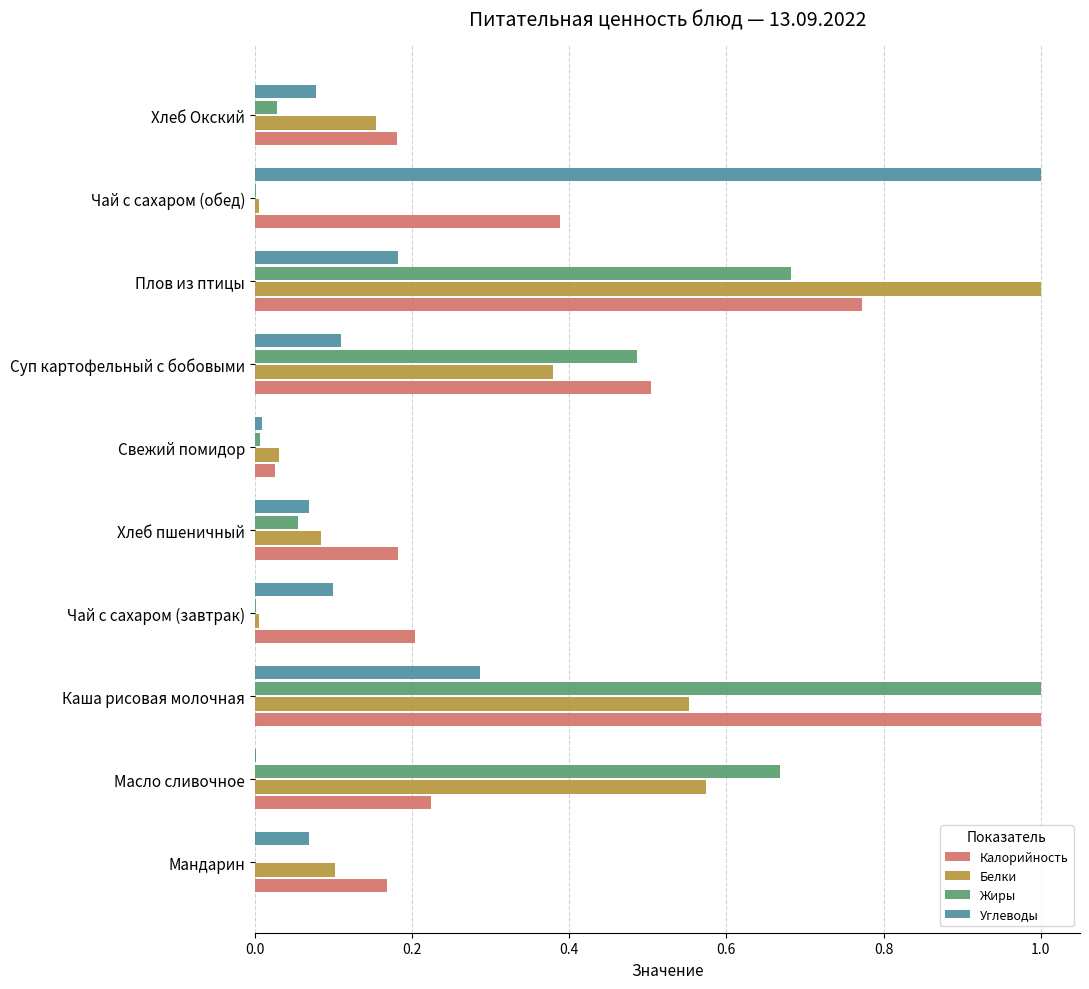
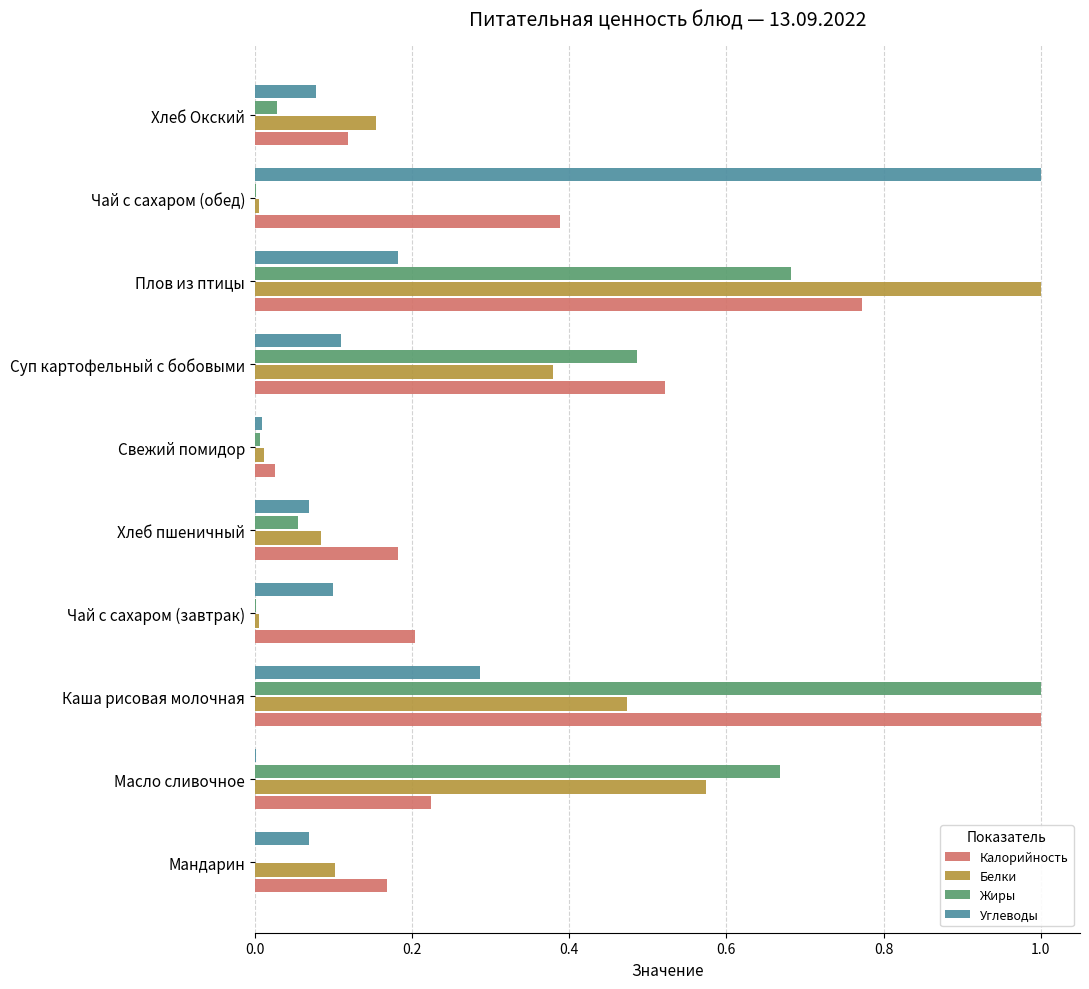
  {
    "Калорийность": {
-     "Хлеб Окский": 0.18,
+     "Хлеб Окский": 0.12,
      "Чай с сахаром (обед)": 0.39,
      "Плов из птицы": 0.77,
-     "Суп картофельный с бобовыми": 0.50,
+     "Суп картофельный с бобовыми": 0.52,
      "Свежий помидор": 0.03,
      "Хлеб пшеничный": 0.18,
      "Чай с сахаром (завтрак)": 0.20,
      "Каша рисовая молочная": 1.00,
      "Масло сливочное": 0.22,
      "Мандарин": 0.17
    },
    "Белки": {
      "Хлеб Окский": 0.15,
      "Чай с сахаром (обед)": 0.01,
      "Плов из птицы": 1.00,
      "Суп картофельный с бобовыми": 0.38,
-     "Свежий помидор": 0.03,
+     "Свежий помидор": 0.01,
      "Хлеб пшеничный": 0.08,
      "Чай с сахаром (завтрак)": 0.01,
-     "Каша рисовая молочная": 0.55,
+     "Каша рисовая молочная": 0.47,
      "Масло сливочное": 0.57,
      "Мандарин": 0.10
    }
  }
